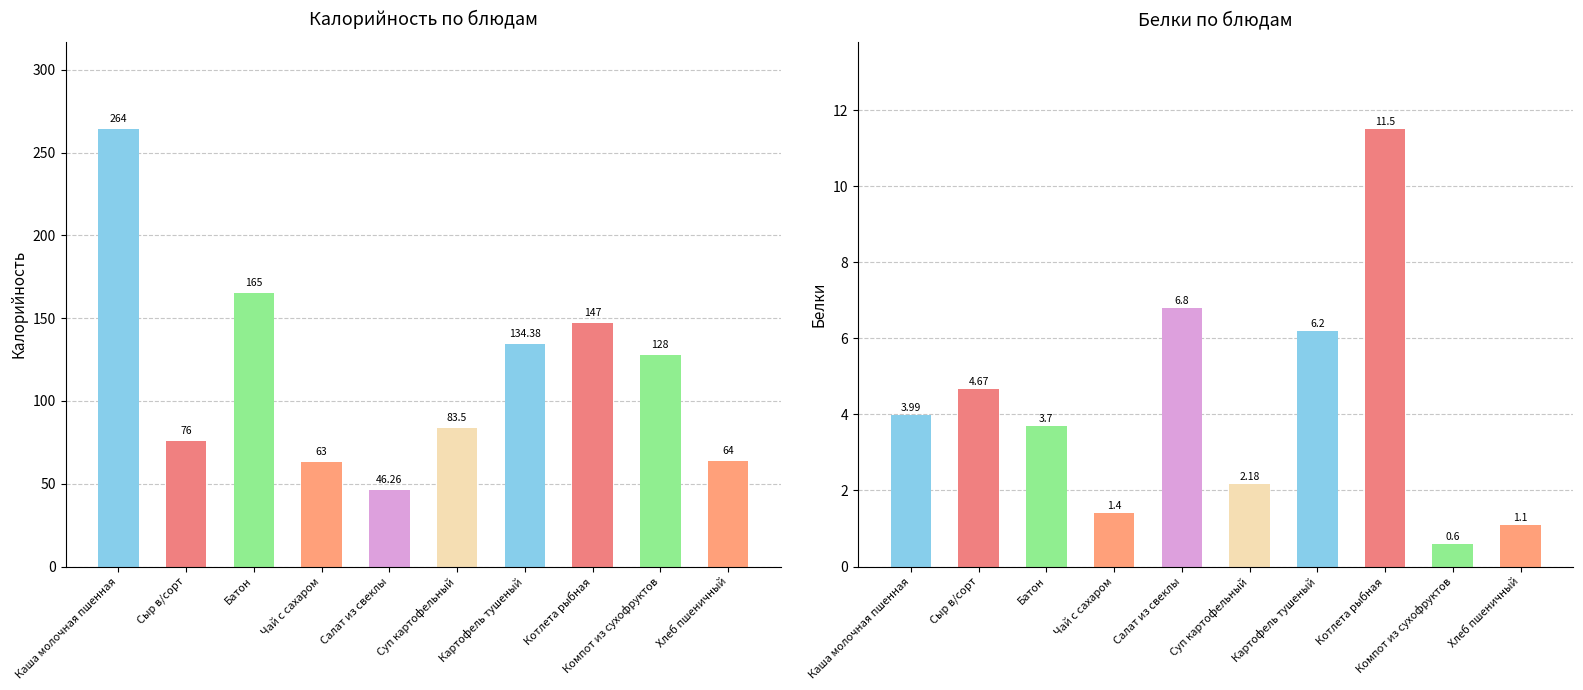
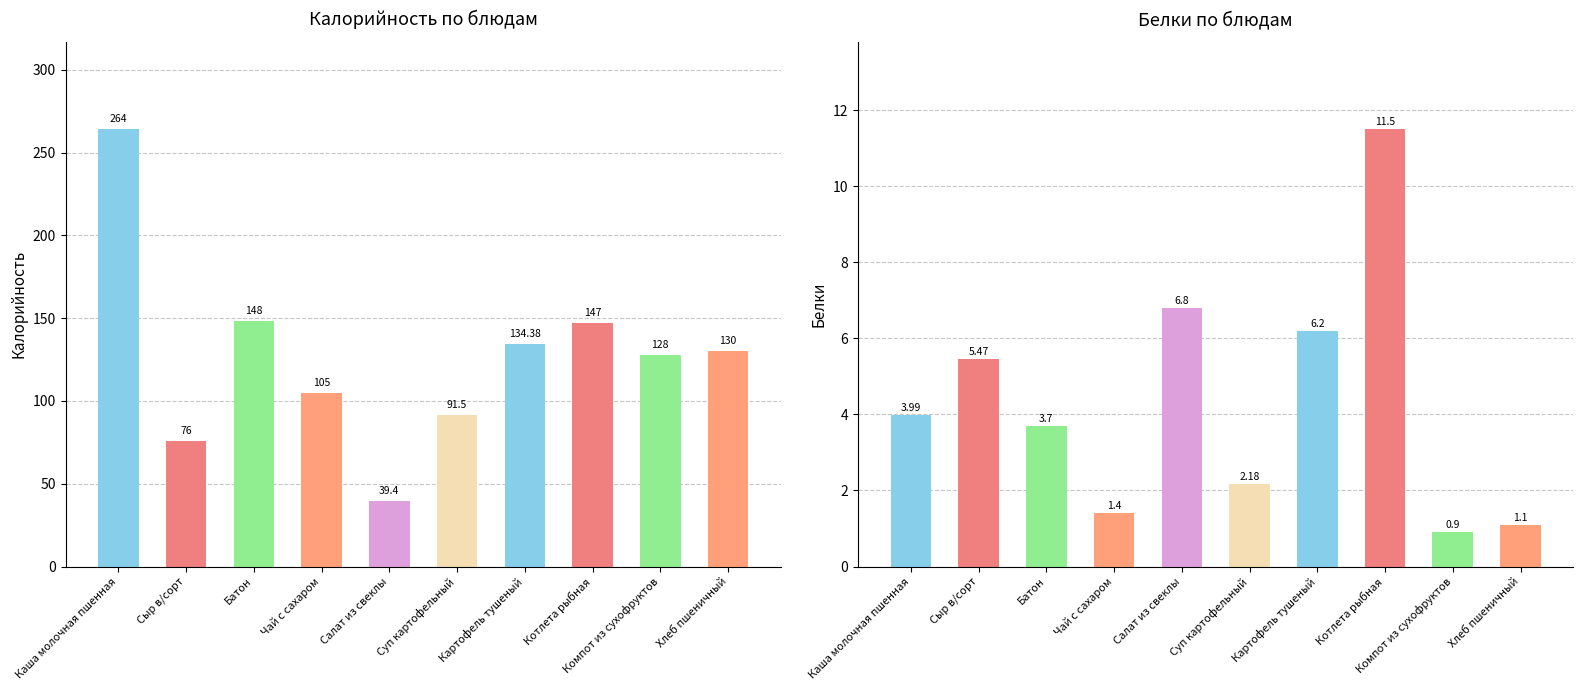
  {
    "Калорийность по блюдам": {
      "Каша молочная пшенная": 264,
      "Сыр в/сорт": 76,
-     "Батон": 165,
-     "Чай с сахаром": 63,
-     "Салат из свеклы": 46.26,
-     "Суп картофельный": 83.5,
+     "Батон": 148,
+     "Чай с сахаром": 105,
+     "Салат из свеклы": 39.4,
+     "Суп картофельный": 91.5,
      "Картофель тушеный": 134.38,
      "Котлета рыбная": 147,
      "Компот из сухофруктов": 128,
-     "Хлеб пшеничный": 64
+     "Хлеб пшеничный": 130
    },
    "Белки по блюдам": {
      "Каша молочная пшенная": 3.99,
-     "Сыр в/сорт": 4.67,
+     "Сыр в/сорт": 5.47,
      "Батон": 3.7,
      "Чай с сахаром": 1.4,
      "Салат из свеклы": 6.8,
      "Суп картофельный": 2.18,
      "Картофель тушеный": 6.2,
      "Котлета рыбная": 11.5,
-     "Компот из сухофруктов": 0.6,
+     "Компот из сухофруктов": 0.9,
      "Хлеб пшеничный": 1.1
    }
  }
